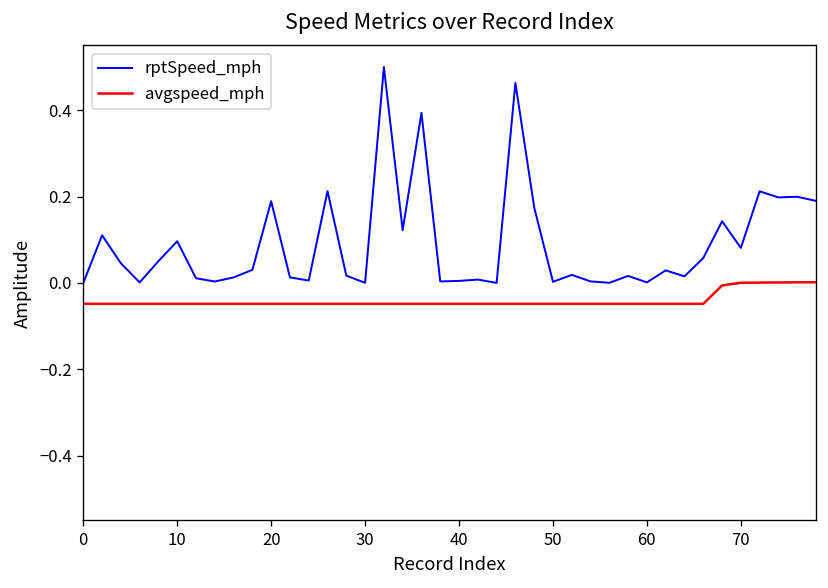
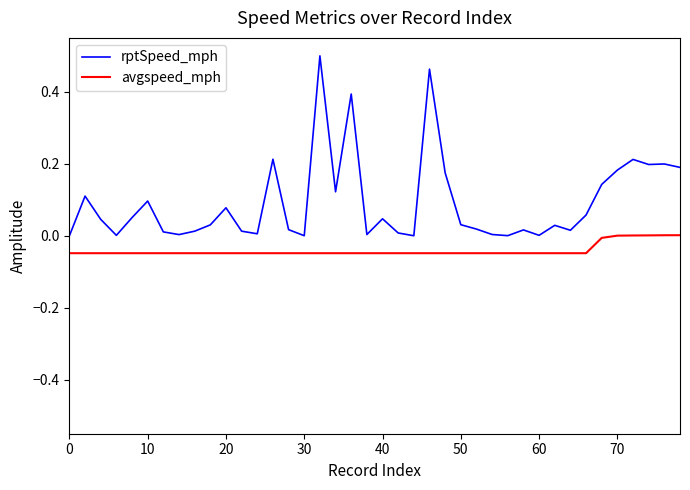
  {
    "rptSpeed_mph": {
      "0": 0.00,
      "10": 0.10,
-     "20": 0.19,
+     "20": 0.08,
      "30": 0.00,
-     "40": 0.00,
-     "50": 0.00,
+     "40": 0.05,
+     "50": 0.03,
      "60": 0.00,
-     "70": 0.08
+     "70": 0.18
    },
    "avgspeed_mph": {
      "0": -0.05,
      "10": -0.05,
      "20": -0.05,
      "30": -0.05,
      "40": -0.05,
      "50": -0.05,
      "60": -0.05,
      "70": 0.00
    }
  }
